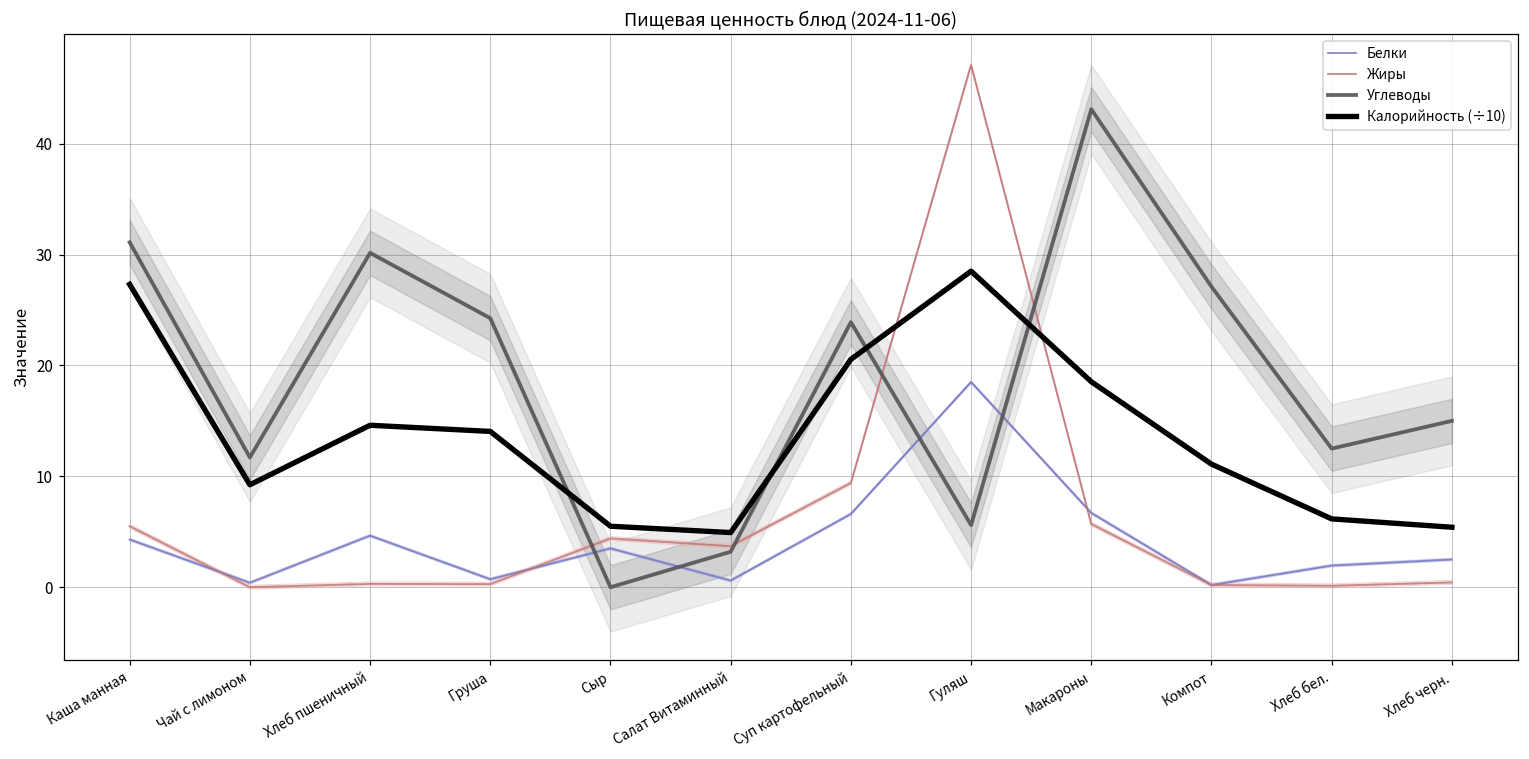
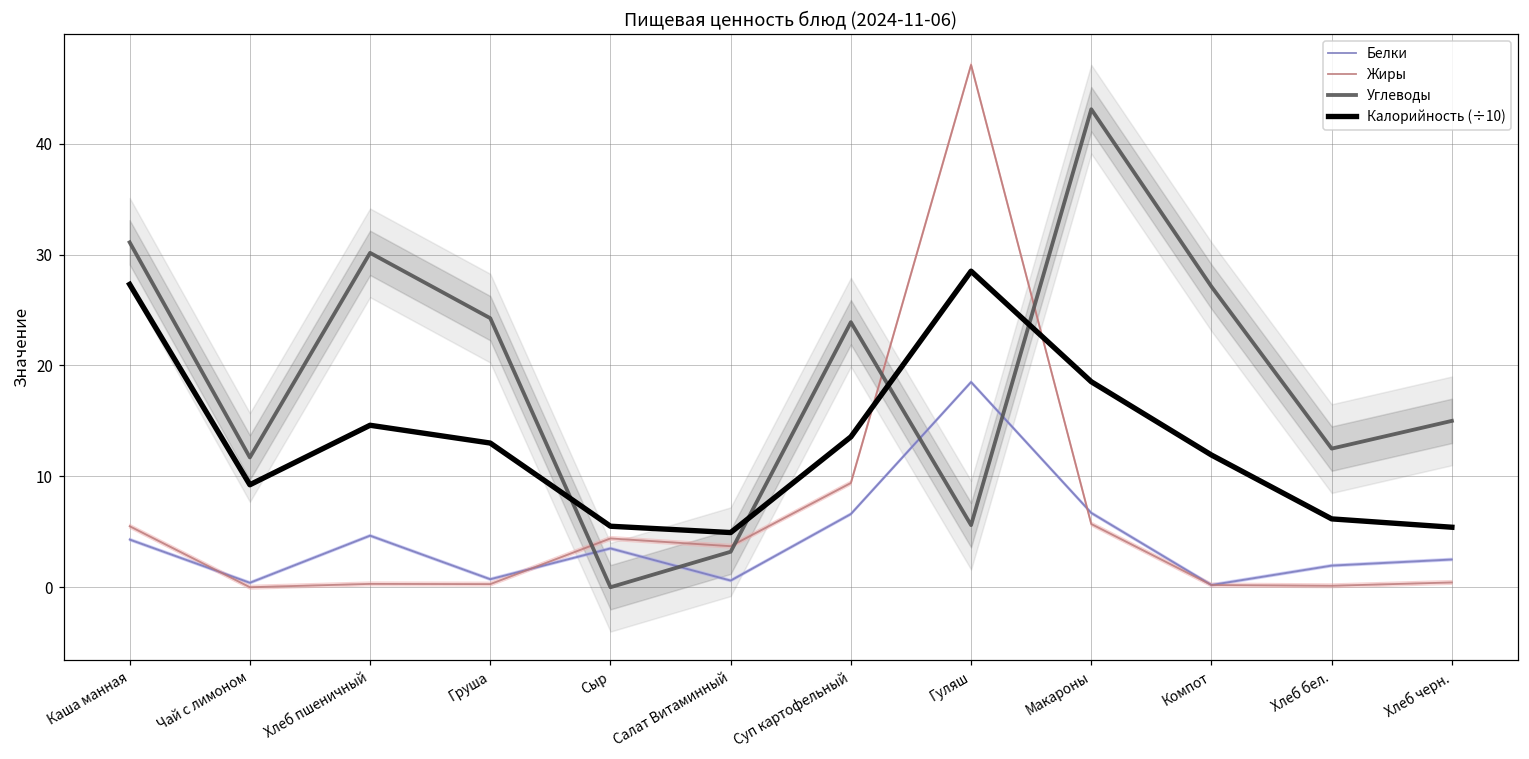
  {
    "Калорийность (÷10)": {
      "Каша манная": 27.3,
      "Чай с лимоном": 9.2,
      "Хлеб пшеничный": 14.6,
-     "Груша": 14.1,
+     "Груша": 13.0,
      "Сыр": 5.5,
      "Салат Витаминный": 4.9,
-     "Суп картофельный": 20.6,
+     "Суп картофельный": 13.6,
      "Гуляш": 28.5,
      "Макароны": 18.5,
-     "Компот": 11.1,
+     "Компот": 11.9,
      "Хлеб бел.": 6.2,
      "Хлеб черн.": 5.4
    }
  }
